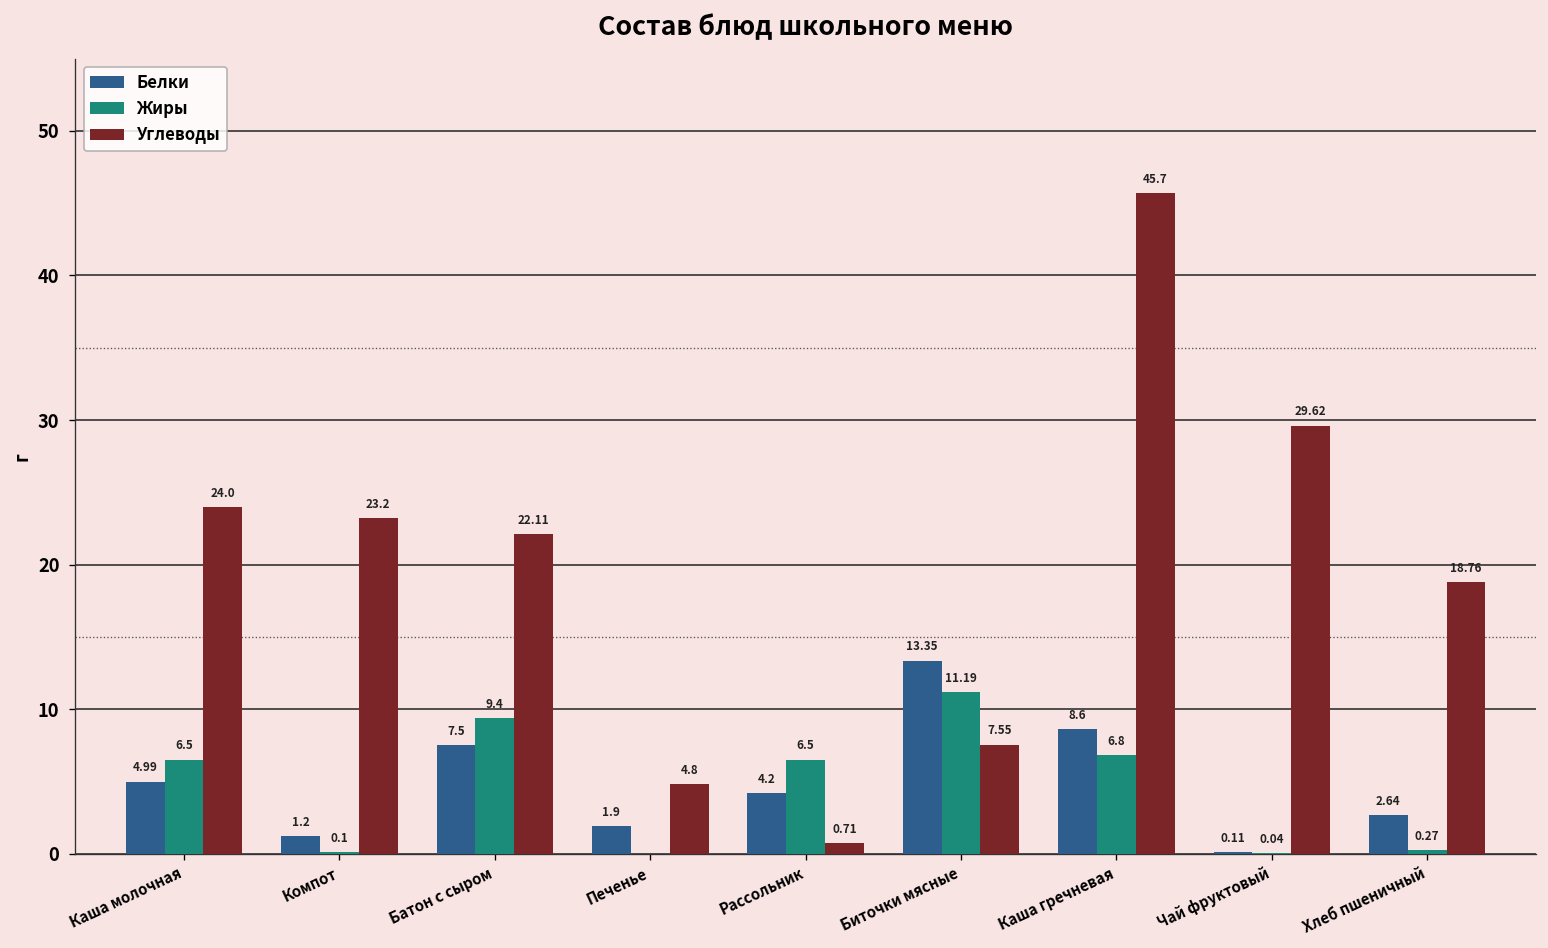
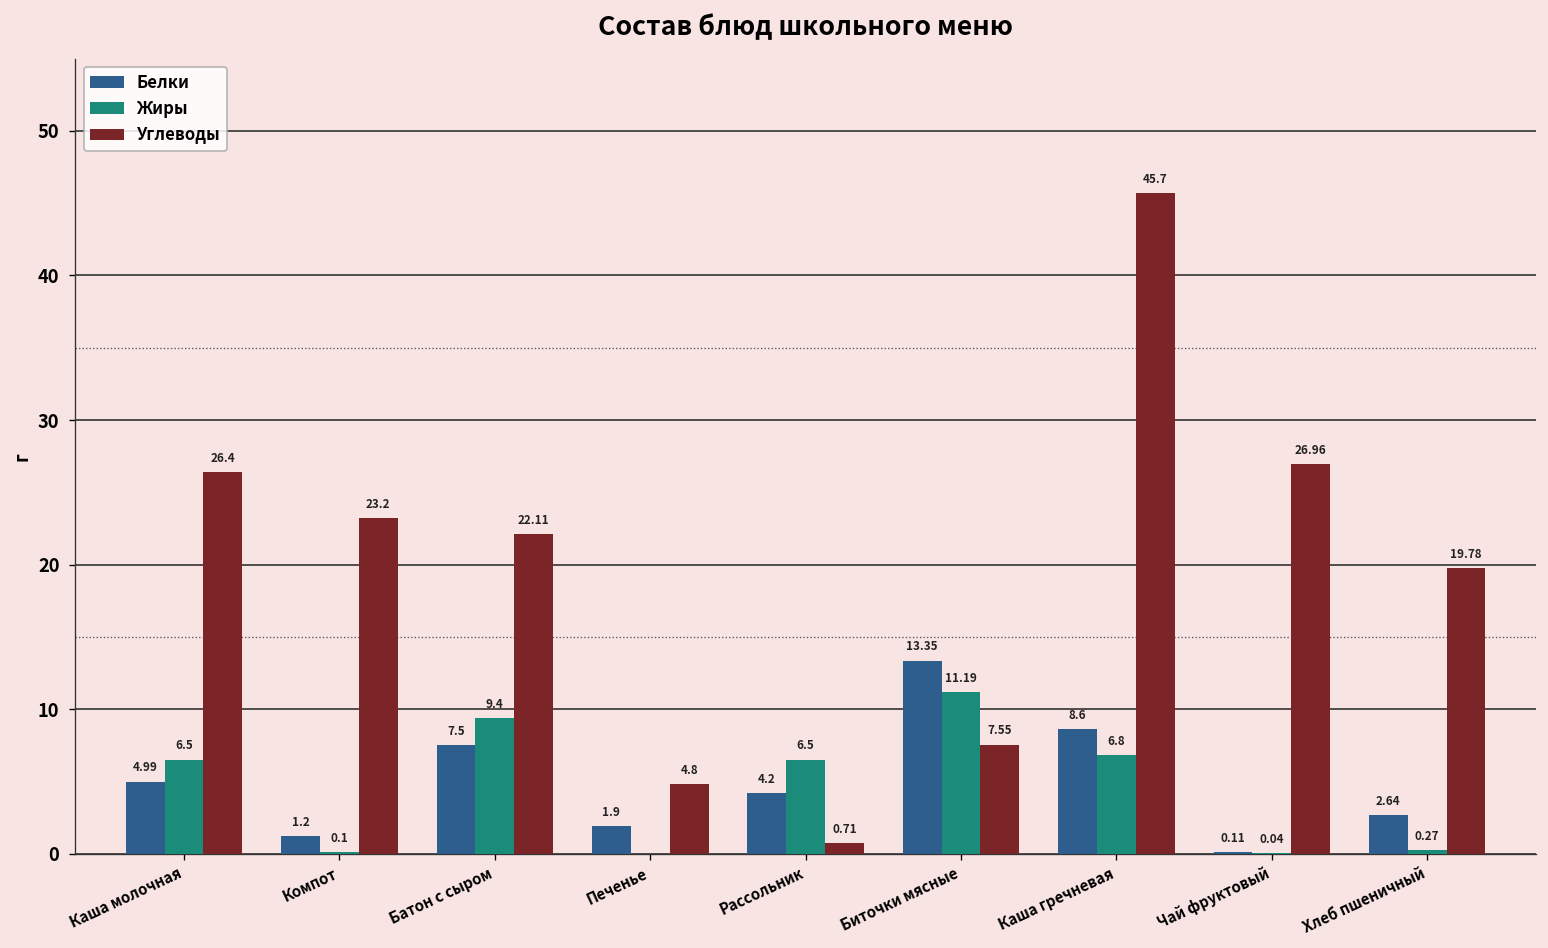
  {
    "Углеводы": {
-     "Каша молочная": 24.0,
+     "Каша молочная": 26.4,
      "Компот": 23.2,
      "Батон с сыром": 22.11,
      "Печенье": 4.8,
      "Рассольник": 0.71,
      "Биточки мясные": 7.55,
      "Каша гречневая": 45.7,
-     "Чай фруктовый": 29.62,
-     "Хлеб пшеничный": 18.76
+     "Чай фруктовый": 26.96,
+     "Хлеб пшеничный": 19.78
    }
  }
